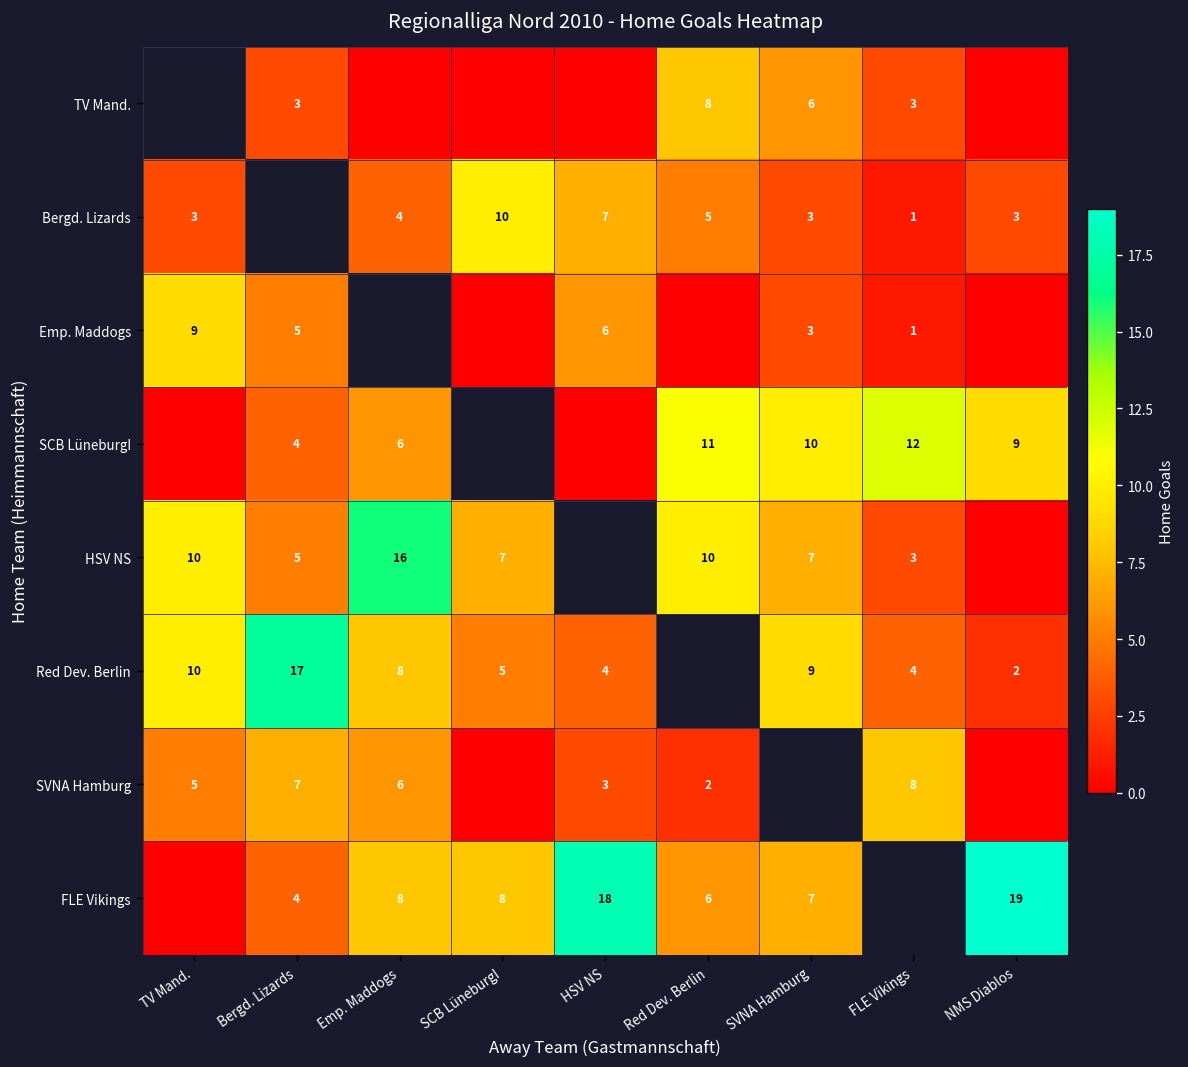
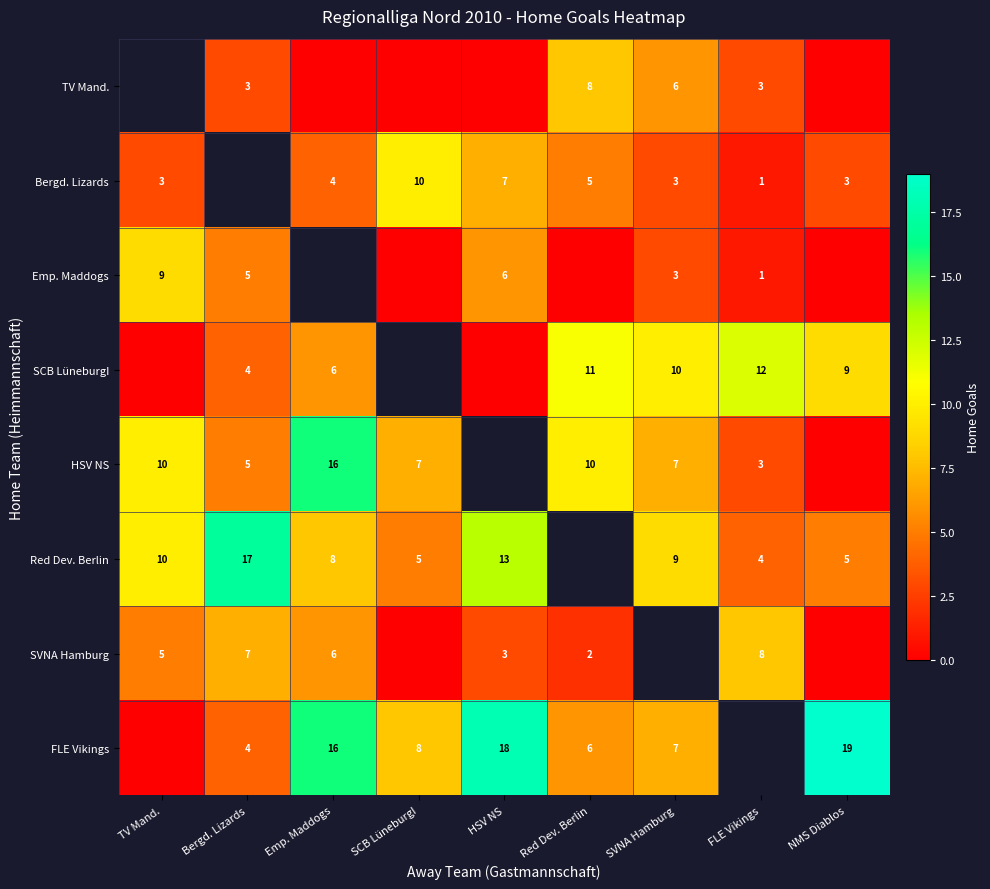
  {
    "TV Mand.": {
      "Bergd. Lizards": 3,
      "Red Dev. Berlin": 8,
      "SVNA Hamburg": 6,
      "FLE Vikings": 3
    },
    "Bergd. Lizards": {
      "TV Mand.": 3,
      "Emp. Maddogs": 4,
      "SCB LüneburgI": 10,
      "HSV NS": 7,
      "Red Dev. Berlin": 5,
      "SVNA Hamburg": 3,
      "FLE Vikings": 1,
      "NMS Diablos": 3
    },
    "Emp. Maddogs": {
      "TV Mand.": 9,
      "Bergd. Lizards": 5,
      "HSV NS": 6,
      "SVNA Hamburg": 3,
      "FLE Vikings": 1
    },
    "SCB LüneburgI": {
      "Bergd. Lizards": 4,
      "Emp. Maddogs": 6,
      "Red Dev. Berlin": 11,
      "SVNA Hamburg": 10,
      "FLE Vikings": 12,
      "NMS Diablos": 9
    },
    "HSV NS": {
      "TV Mand.": 10,
      "Bergd. Lizards": 5,
      "Emp. Maddogs": 16,
      "SCB LüneburgI": 7,
      "Red Dev. Berlin": 10,
      "SVNA Hamburg": 7,
      "FLE Vikings": 3
    },
    "Red Dev. Berlin": {
      "TV Mand.": 10,
      "Bergd. Lizards": 17,
      "Emp. Maddogs": 8,
      "SCB LüneburgI": 5,
-     "HSV NS": 4,
+     "HSV NS": 13,
      "SVNA Hamburg": 9,
      "FLE Vikings": 4,
-     "NMS Diablos": 2
+     "NMS Diablos": 5
    },
    "SVNA Hamburg": {
      "TV Mand.": 5,
      "Bergd. Lizards": 7,
      "Emp. Maddogs": 6,
      "HSV NS": 3,
      "Red Dev. Berlin": 2,
      "FLE Vikings": 8
    },
    "FLE Vikings": {
      "Bergd. Lizards": 4,
-     "Emp. Maddogs": 8,
+     "Emp. Maddogs": 16,
      "SCB LüneburgI": 8,
      "HSV NS": 18,
      "Red Dev. Berlin": 6,
      "SVNA Hamburg": 7,
      "NMS Diablos": 19
    }
  }
